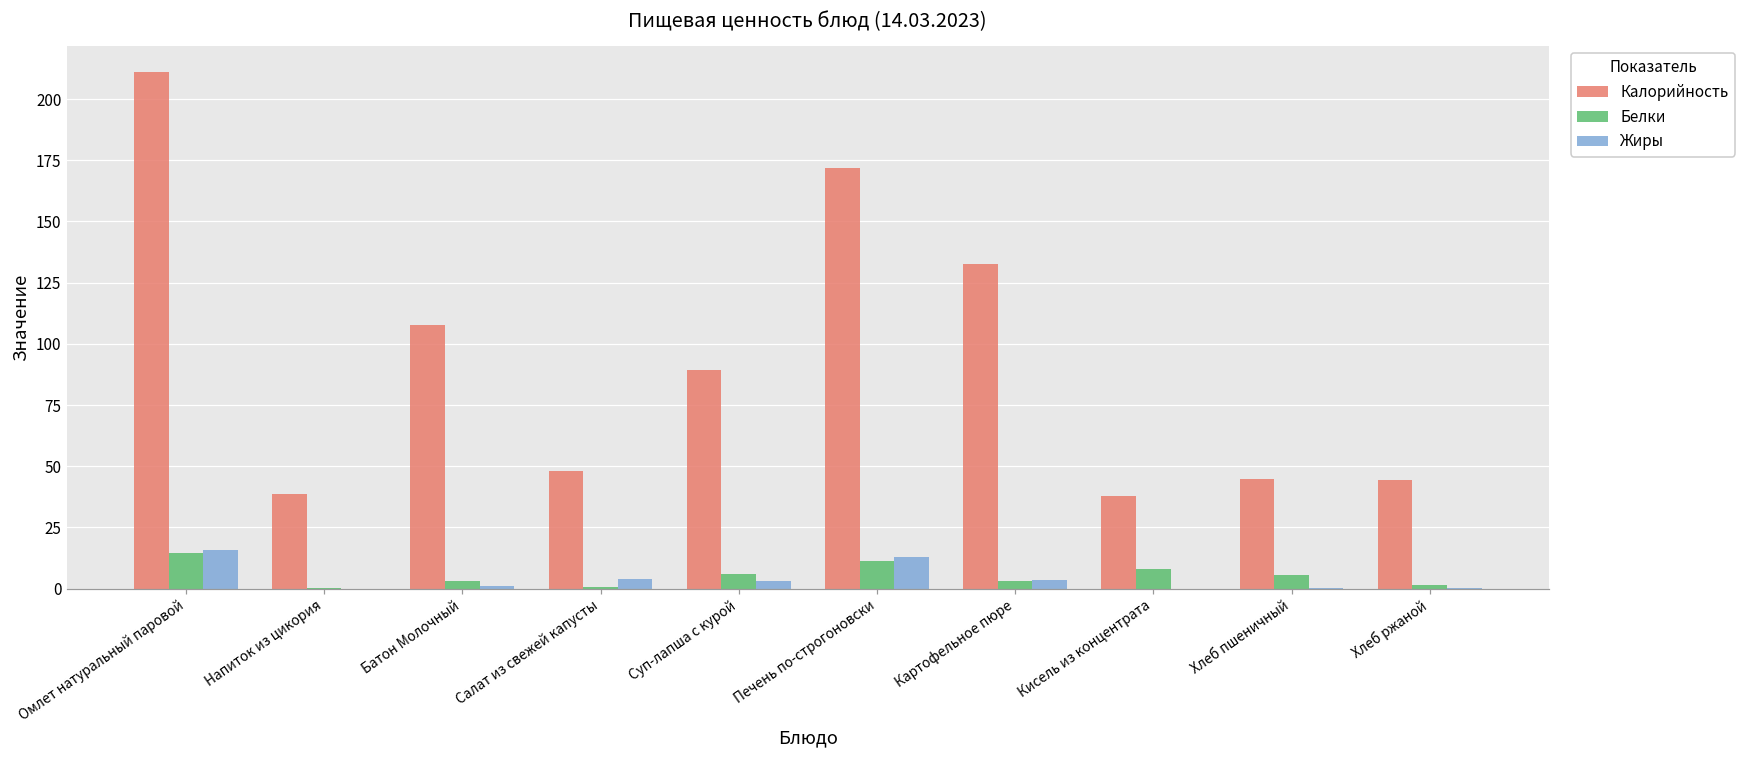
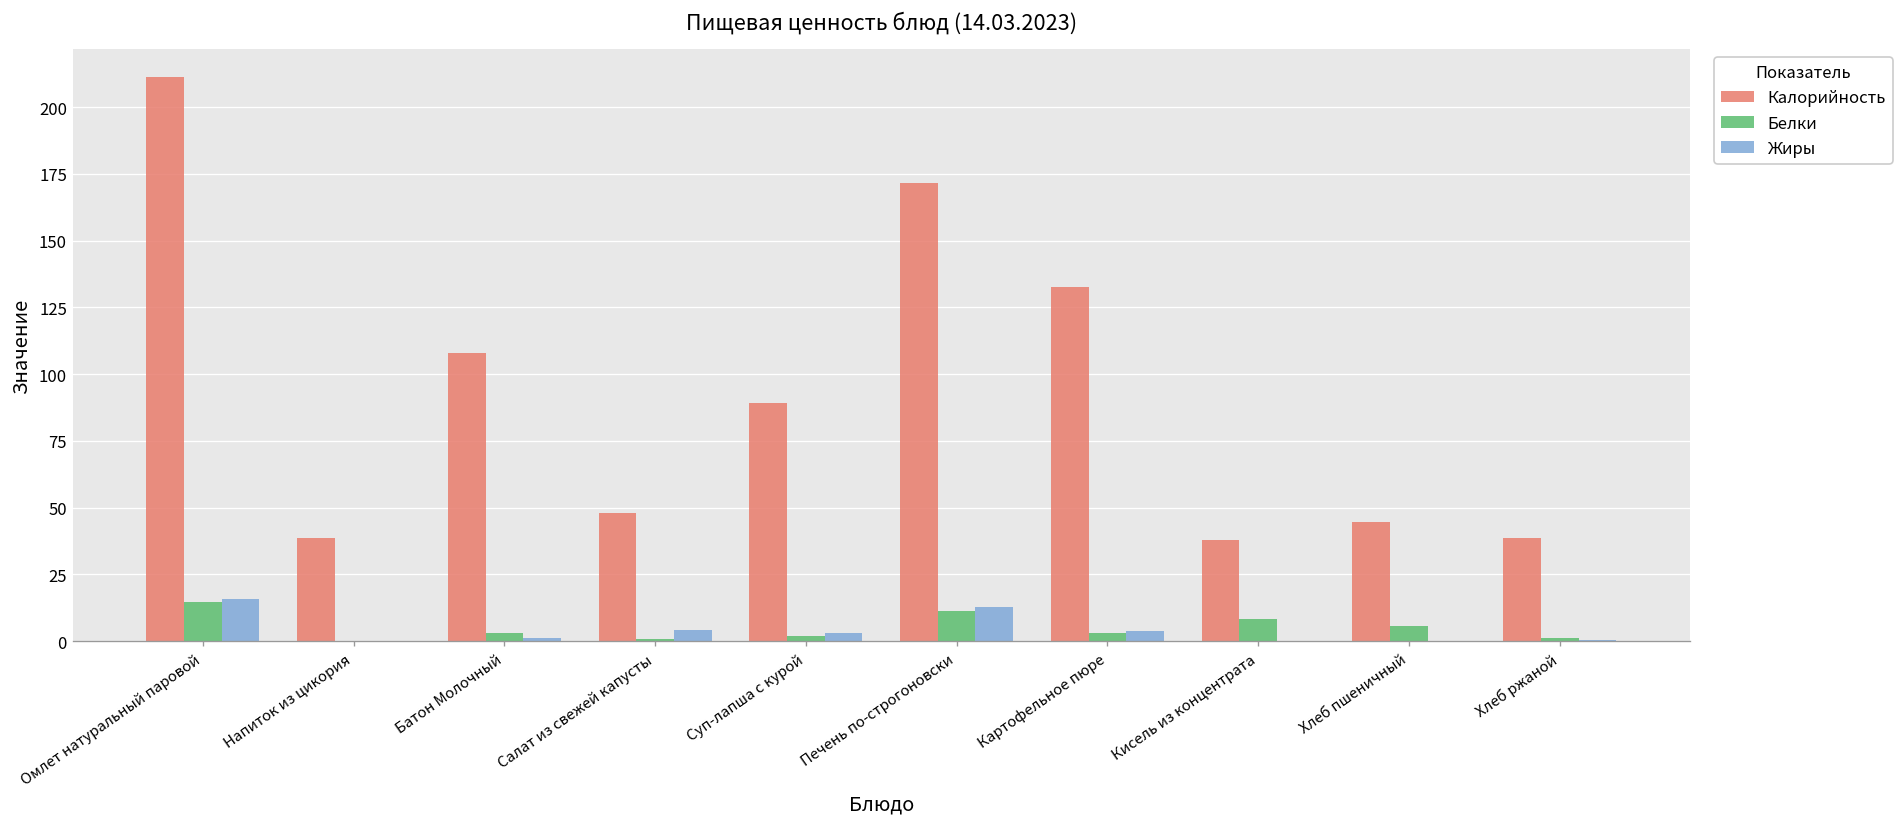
  {
    "Калорийность": {
      "Омлет натуральный паровой": 211,
      "Напиток из цикория": 39,
      "Батон Молочный": 108,
      "Салат из свежей капусты": 48,
      "Суп-лапша с курой": 89,
      "Печень по-строгоновски": 172,
      "Картофельное пюре": 133,
      "Кисель из концентрата": 38,
      "Хлеб пшеничный": 45,
-     "Хлеб ржаной": 44
+     "Хлеб ржаной": 39
    },
    "Белки": {
      "Омлет натуральный паровой": 15,
      "Батон Молочный": 3,
-     "Суп-лапша с курой": 6,
+     "Суп-лапша с курой": 2,
      "Печень по-строгоновски": 11,
      "Картофельное пюре": 3,
      "Кисель из концентрата": 8,
      "Хлеб пшеничный": 6,
      "Хлеб ржаной": 1
    },
    "Жиры": {
      "Омлет натуральный паровой": 16,
      "Батон Молочный": 1,
      "Салат из свежей капусты": 4,
      "Суп-лапша с курой": 3,
      "Печень по-строгоновски": 13,
      "Картофельное пюре": 4
    }
  }
